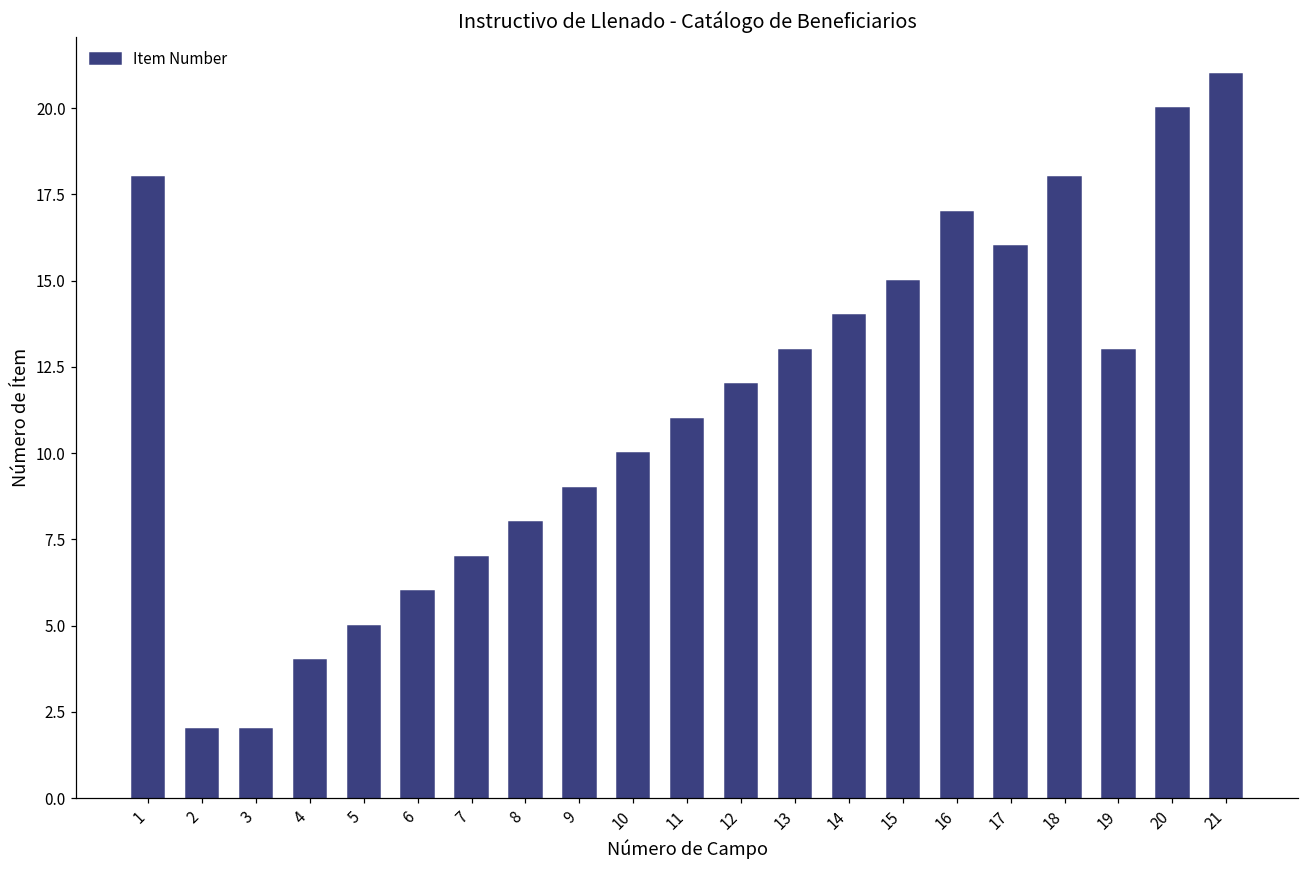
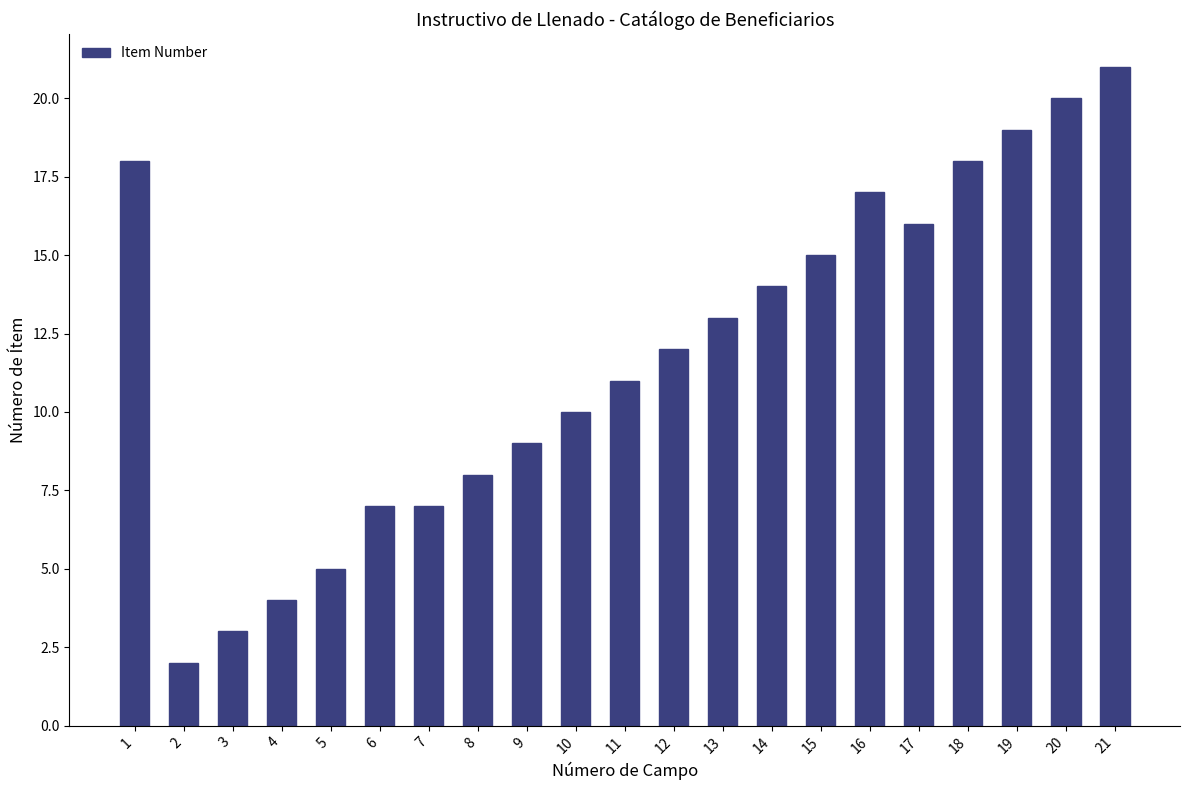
  {
    "1": 18,
    "2": 2,
-   "3": 2,
+   "3": 3,
    "4": 4,
    "5": 5,
-   "6": 6,
+   "6": 7,
    "7": 7,
    "8": 8,
    "9": 9,
    "10": 10,
    "11": 11,
    "12": 12,
    "13": 13,
    "14": 14,
    "15": 15,
    "16": 17,
    "17": 16,
    "18": 18,
-   "19": 13,
+   "19": 19,
    "20": 20,
    "21": 21
  }
